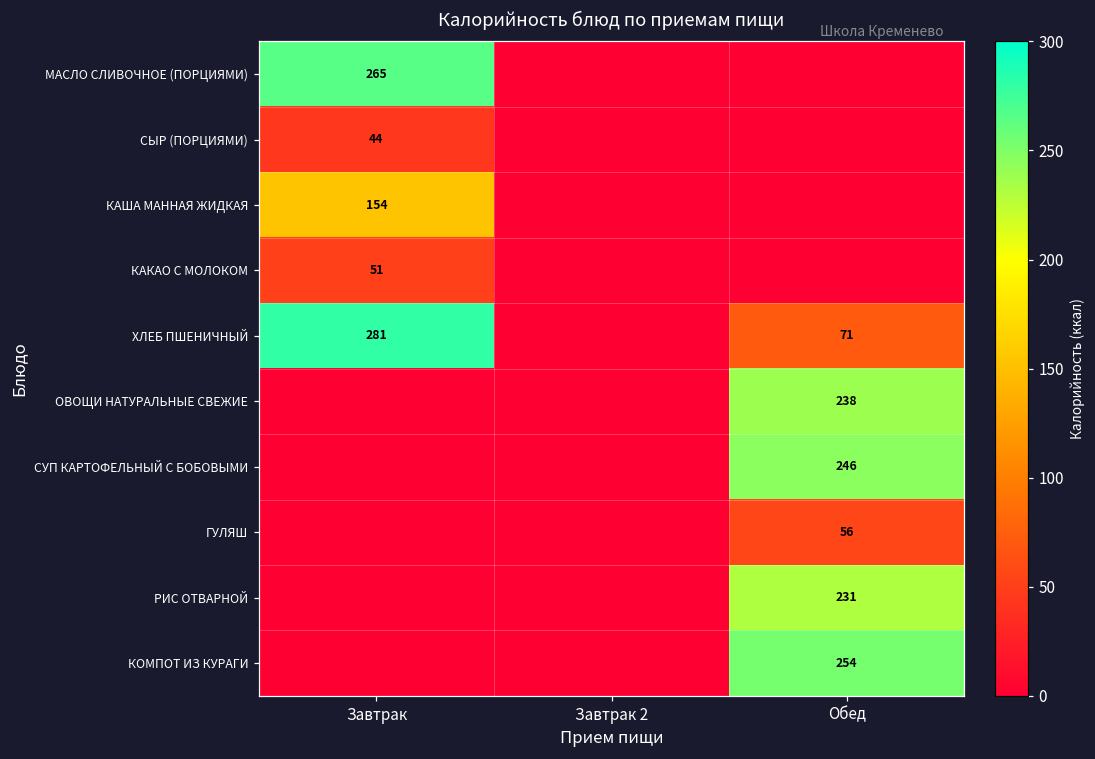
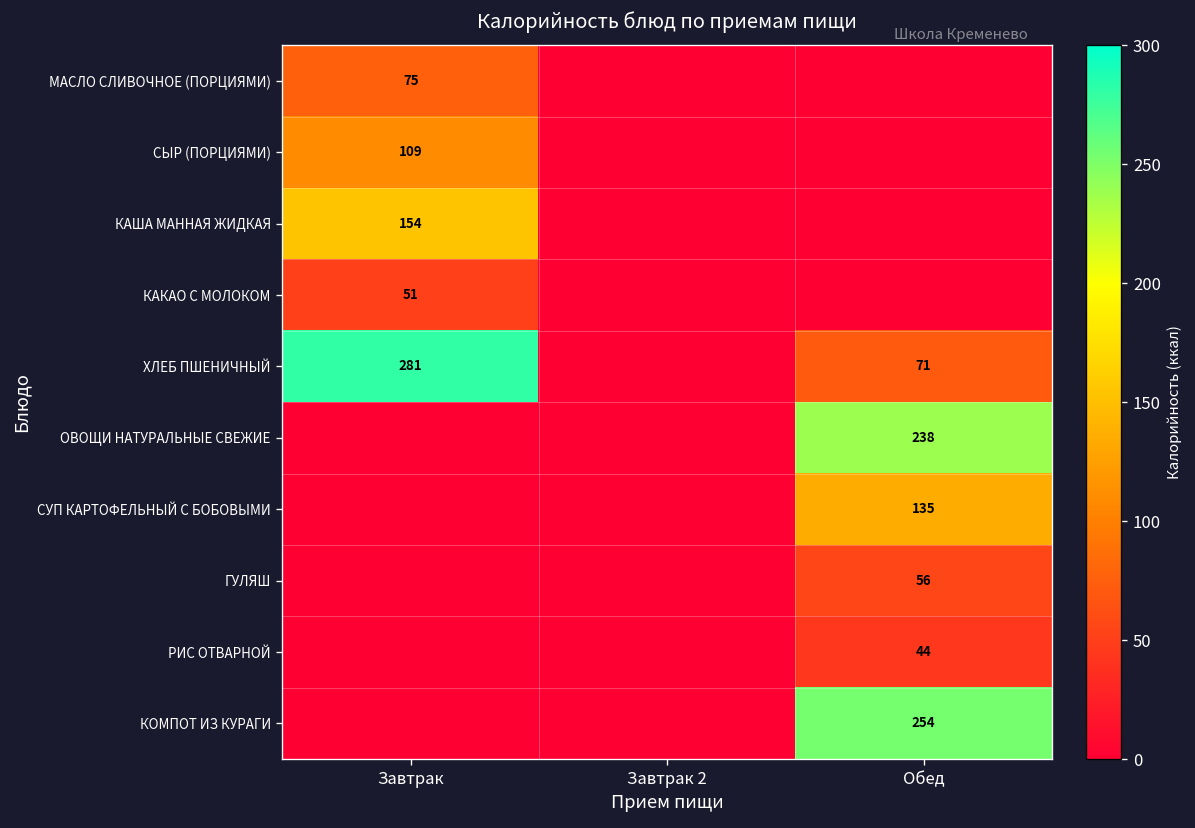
  {
    "МАСЛО СЛИВОЧНОЕ (ПОРЦИЯМИ)": {
-     "Завтрак": 265
+     "Завтрак": 75
    },
    "СЫР (ПОРЦИЯМИ)": {
-     "Завтрак": 44
+     "Завтрак": 109
    },
    "КАША МАННАЯ ЖИДКАЯ": {
      "Завтрак": 154
    },
    "КАКАО С МОЛОКОМ": {
      "Завтрак": 51
    },
    "ХЛЕБ ПШЕНИЧНЫЙ": {
      "Завтрак": 281,
      "Обед": 71
    },
    "ОВОЩИ НАТУРАЛЬНЫЕ СВЕЖИЕ": {
      "Обед": 238
    },
    "СУП КАРТОФЕЛЬНЫЙ С БОБОВЫМИ": {
-     "Обед": 246
+     "Обед": 135
    },
    "ГУЛЯШ": {
      "Обед": 56
    },
    "РИС ОТВАРНОЙ": {
-     "Обед": 231
+     "Обед": 44
    },
    "КОМПОТ ИЗ КУРАГИ": {
      "Обед": 254
    }
  }
